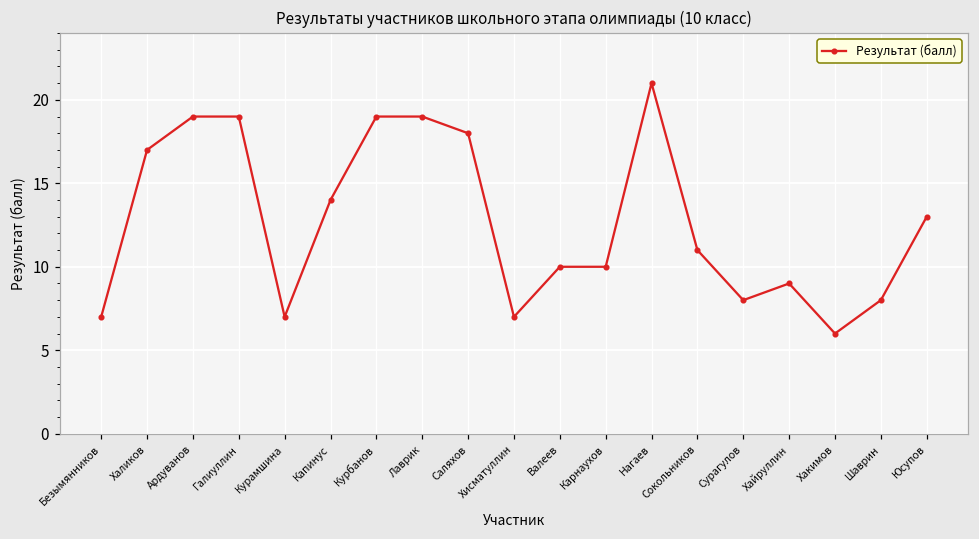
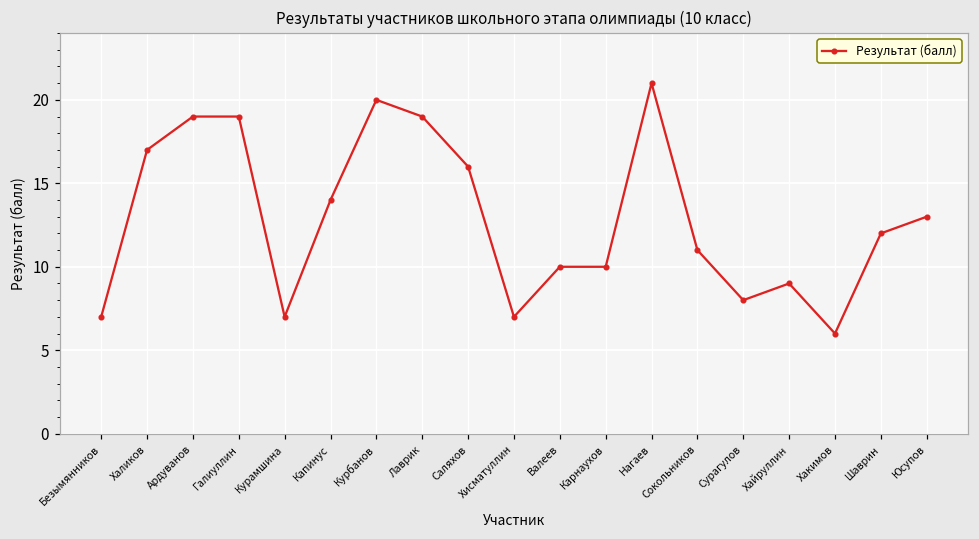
  {
    "Безымянников": 7,
    "Халиков": 17,
    "Ардуванов": 19,
    "Галиуллин": 19,
    "Курамшина": 7,
    "Капинус": 14,
-   "Курбанов": 19,
+   "Курбанов": 20,
    "Лаврик": 19,
-   "Саляхов": 18,
+   "Саляхов": 16,
    "Хисматуллин": 7,
    "Валеев": 10,
    "Карнаухов": 10,
    "Нагаев": 21,
    "Сокольников": 11,
    "Сурагулов": 8,
    "Хайруллин": 9,
    "Хакимов": 6,
-   "Шаврин": 8,
+   "Шаврин": 12,
    "Юсупов": 13
  }
